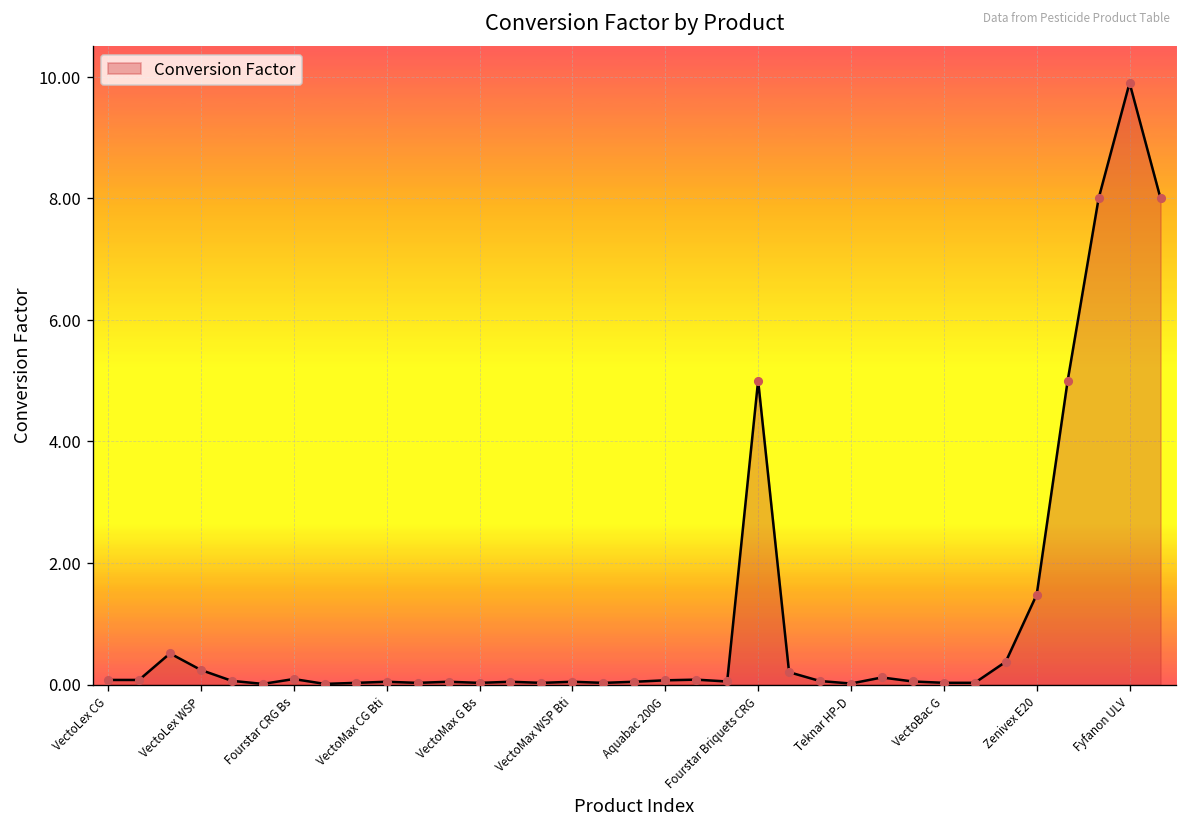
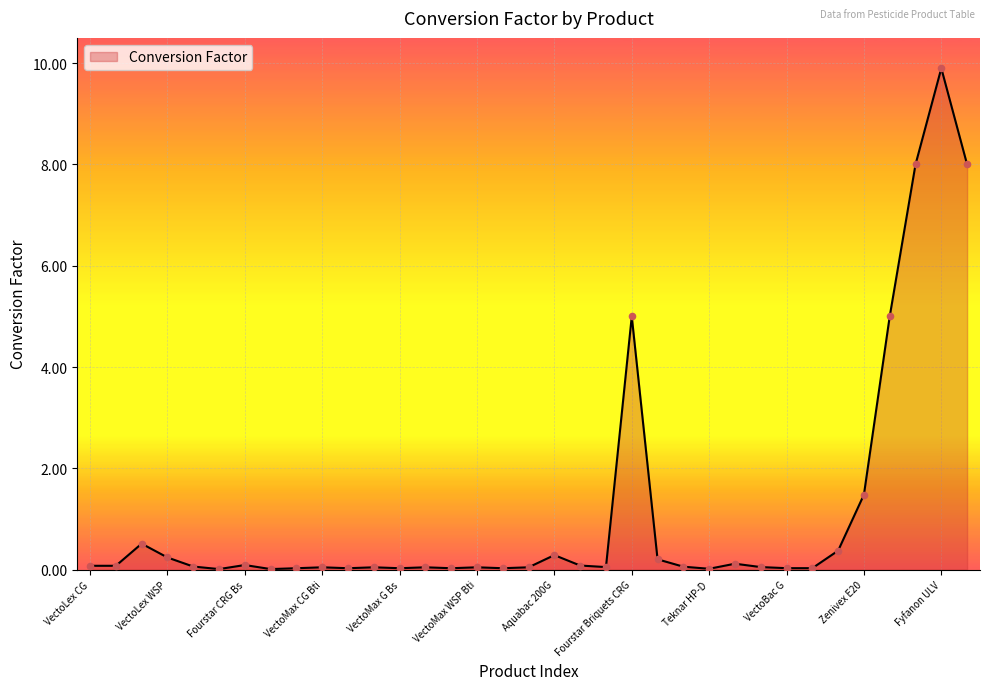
  {
    "VectoLex CG": 0.1,
    "VectoLex WSP": 0.2,
    "Fourstar CRG Bs": 0.1,
    "VectoMax CG Bti": 0.0,
    "VectoMax G Bs": 0.0,
    "VectoMax WSP Bti": 0.0,
-   "Aquabac 200G": 0.1,
+   "Aquabac 200G": 0.3,
    "Fourstar Briquets CRG": 5.0,
    "Teknar HP-D": 0.0,
    "VectoBac G": 0.0,
    "Zenivex E20": 1.5,
    "Fyfanon ULV": 9.9
  }
